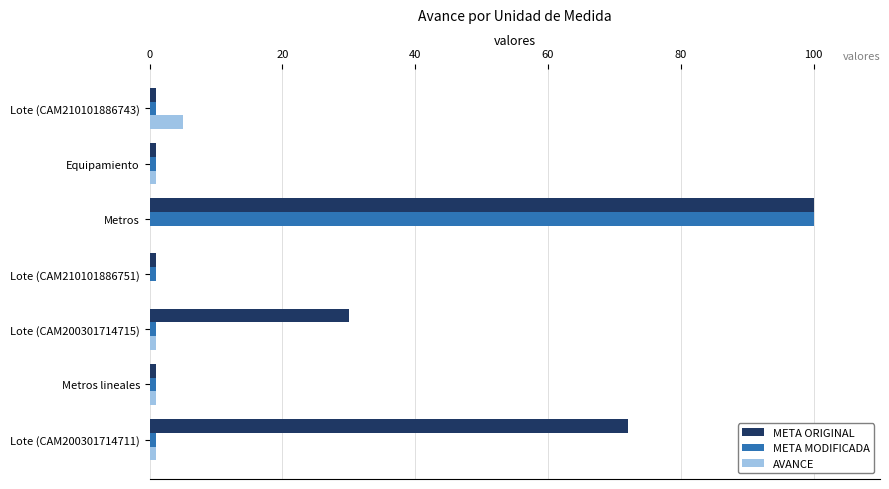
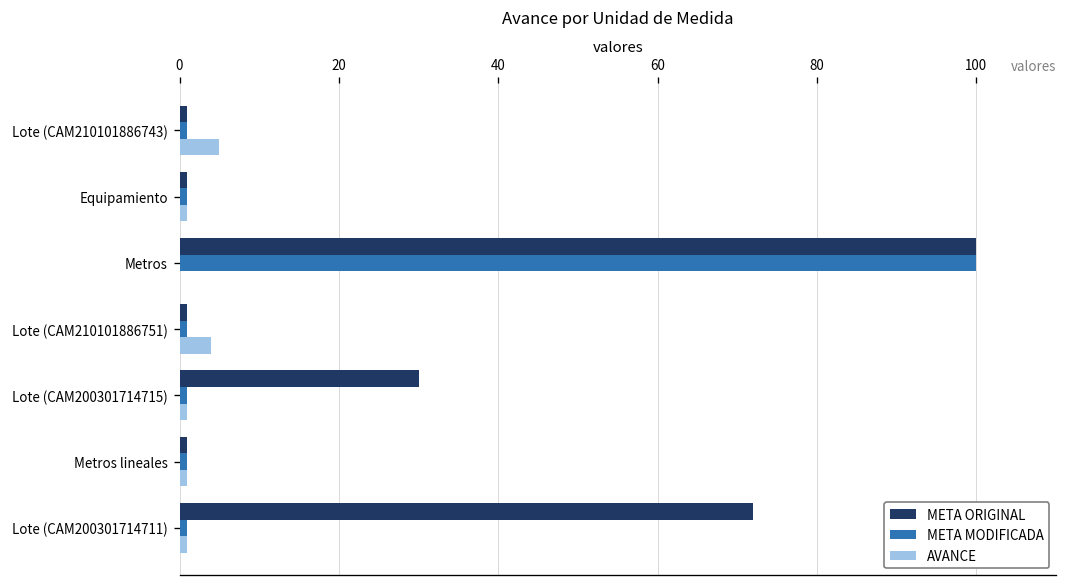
  {
    "META ORIGINAL": {
      "Lote (CAM210101886743)": 1,
      "Equipamiento": 1,
      "Metros": 100,
      "Lote (CAM210101886751)": 1,
      "Lote (CAM200301714715)": 30,
      "Metros lineales": 1,
      "Lote (CAM200301714711)": 72
    },
    "META MODIFICADA": {
      "Lote (CAM210101886743)": 1,
      "Equipamiento": 1,
      "Metros": 100,
      "Lote (CAM210101886751)": 1,
      "Lote (CAM200301714715)": 1,
      "Metros lineales": 1,
      "Lote (CAM200301714711)": 1
    },
    "AVANCE": {
      "Lote (CAM210101886743)": 5,
      "Equipamiento": 1,
      "Metros": 0,
-     "Lote (CAM210101886751)": 0,
+     "Lote (CAM210101886751)": 4,
      "Lote (CAM200301714715)": 1,
      "Metros lineales": 1,
      "Lote (CAM200301714711)": 1
    }
  }
